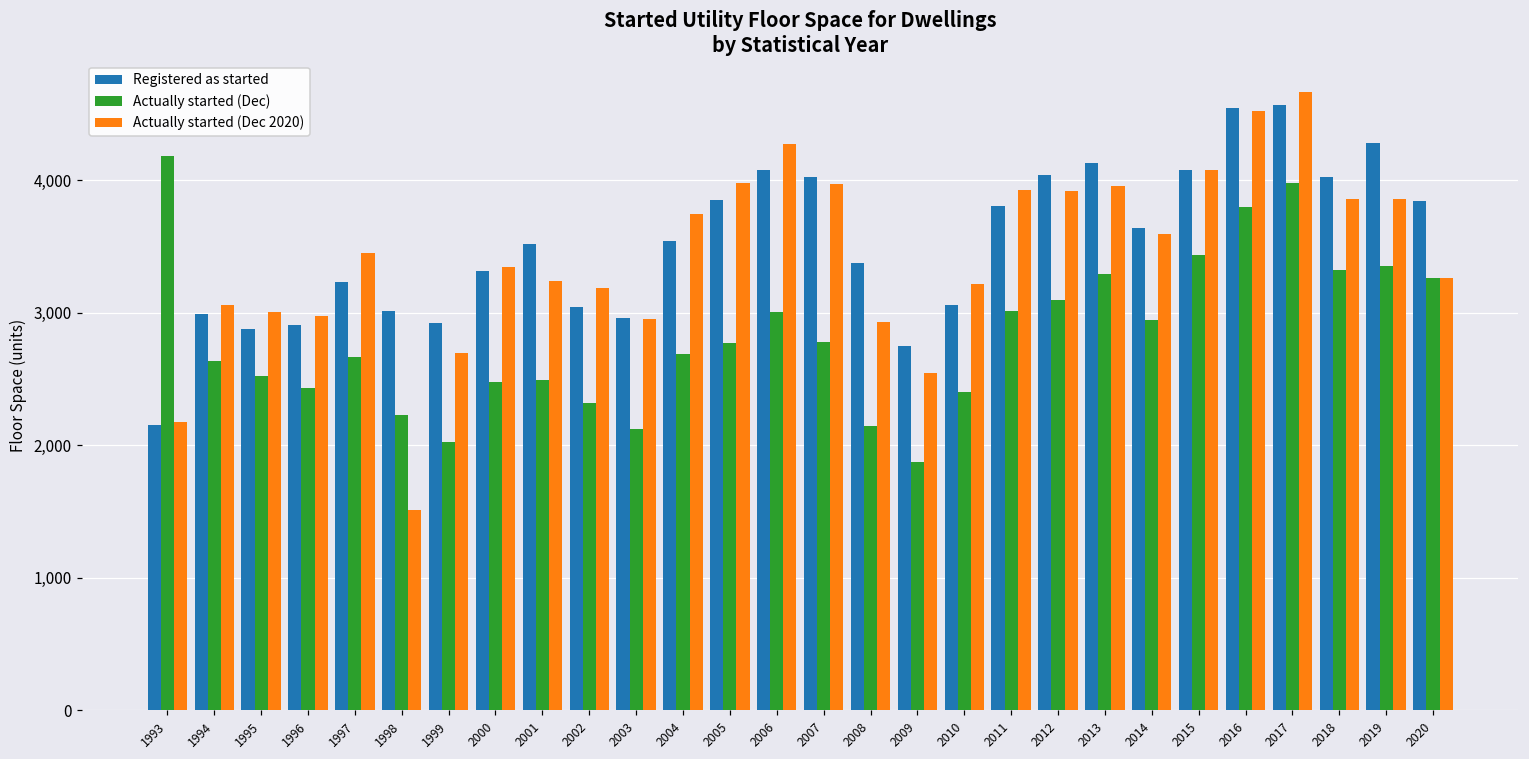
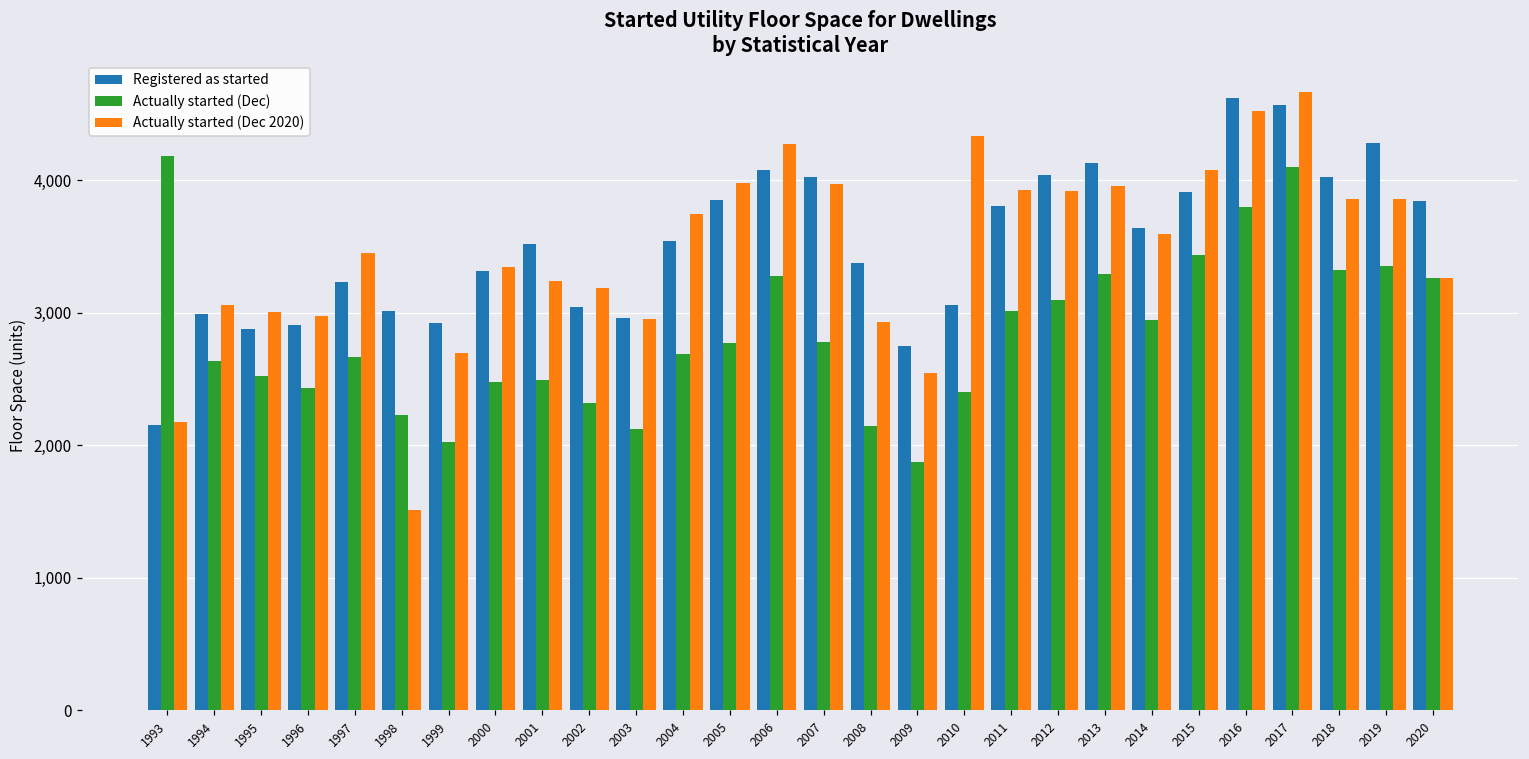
  {
    "Registered as started": {
      "1993": "2,150",
      "1994": "2,990",
      "1995": "2,870",
      "1996": "2,910",
      "1997": "3,230",
      "1998": "3,010",
      "1999": "2,920",
      "2000": "3,320",
      "2001": "3,520",
      "2002": "3,040",
      "2003": "2,960",
      "2004": "3,540",
      "2005": "3,850",
      "2006": "4,080",
      "2007": "4,030",
      "2008": "3,380",
      "2009": "2,750",
      "2010": "3,060",
      "2011": "3,810",
      "2012": "4,040",
      "2013": "4,130",
      "2014": "3,640",
-     "2015": "4,080",
-     "2016": "4,550",
+     "2015": "3,910",
+     "2016": "4,620",
      "2017": "4,570",
      "2018": "4,020",
      "2019": "4,290",
      "2020": "3,850"
    },
    "Actually started (Dec)": {
      "1993": "4,180",
      "1994": "2,640",
      "1995": "2,520",
      "1996": "2,430",
      "1997": "2,670",
      "1998": "2,230",
      "1999": "2,020",
      "2000": "2,480",
      "2001": "2,490",
      "2002": "2,320",
      "2003": "2,130",
      "2004": "2,690",
      "2005": "2,770",
-     "2006": "3,010",
+     "2006": "3,280",
      "2007": "2,780",
      "2008": "2,140",
      "2009": "1,870",
      "2010": "2,400",
      "2011": "3,010",
      "2012": "3,100",
      "2013": "3,290",
      "2014": "2,940",
      "2015": "3,430",
      "2016": "3,800",
-     "2017": "3,980",
+     "2017": "4,100",
      "2018": "3,320",
      "2019": "3,350",
      "2020": "3,260"
    },
    "Actually started (Dec 2020)": {
      "1993": "2,180",
      "1994": "3,060",
      "1995": "3,000",
      "1996": "2,970",
      "1997": "3,450",
      "1998": "1,510",
      "1999": "2,700",
      "2000": "3,350",
      "2001": "3,240",
      "2002": "3,190",
      "2003": "2,950",
      "2004": "3,740",
      "2005": "3,980",
      "2006": "4,270",
      "2007": "3,980",
      "2008": "2,930",
      "2009": "2,540",
-     "2010": "3,220",
+     "2010": "4,330",
      "2011": "3,930",
      "2012": "3,920",
      "2013": "3,960",
      "2014": "3,590",
      "2015": "4,080",
      "2016": "4,520",
      "2017": "4,670",
      "2018": "3,860",
      "2019": "3,860",
      "2020": "3,260"
    }
  }
